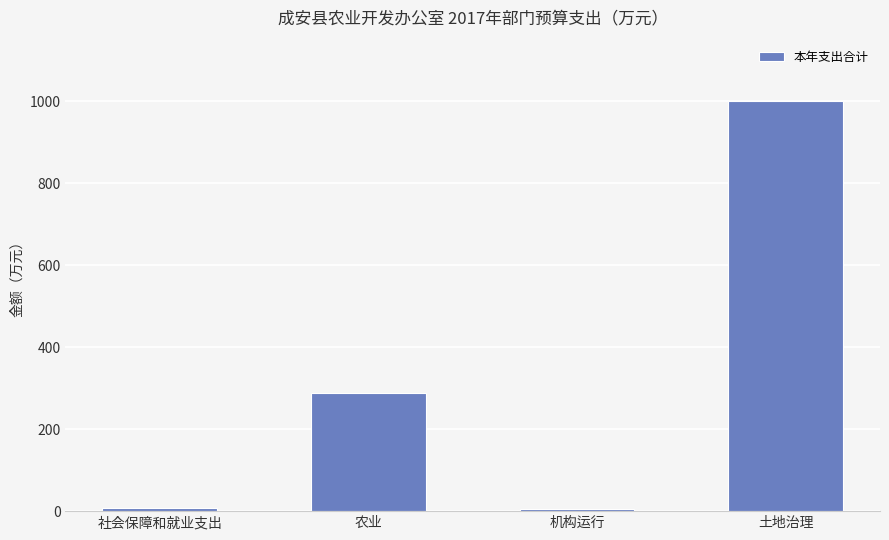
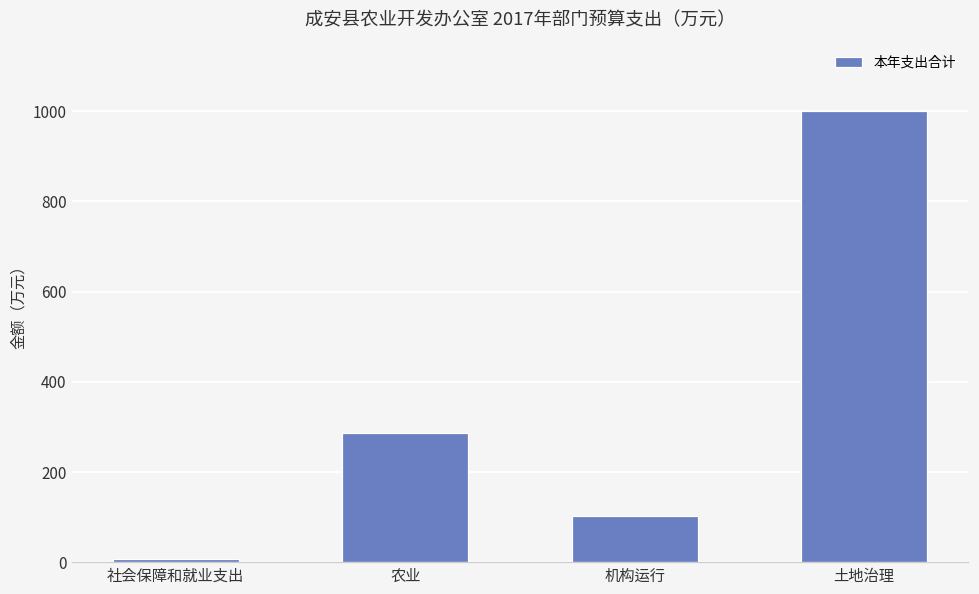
  {
    "社会保障和就业支出": 10,
    "农业": 290,
-   "机构运行": 10,
+   "机构运行": 100,
    "土地治理": 1000
  }
